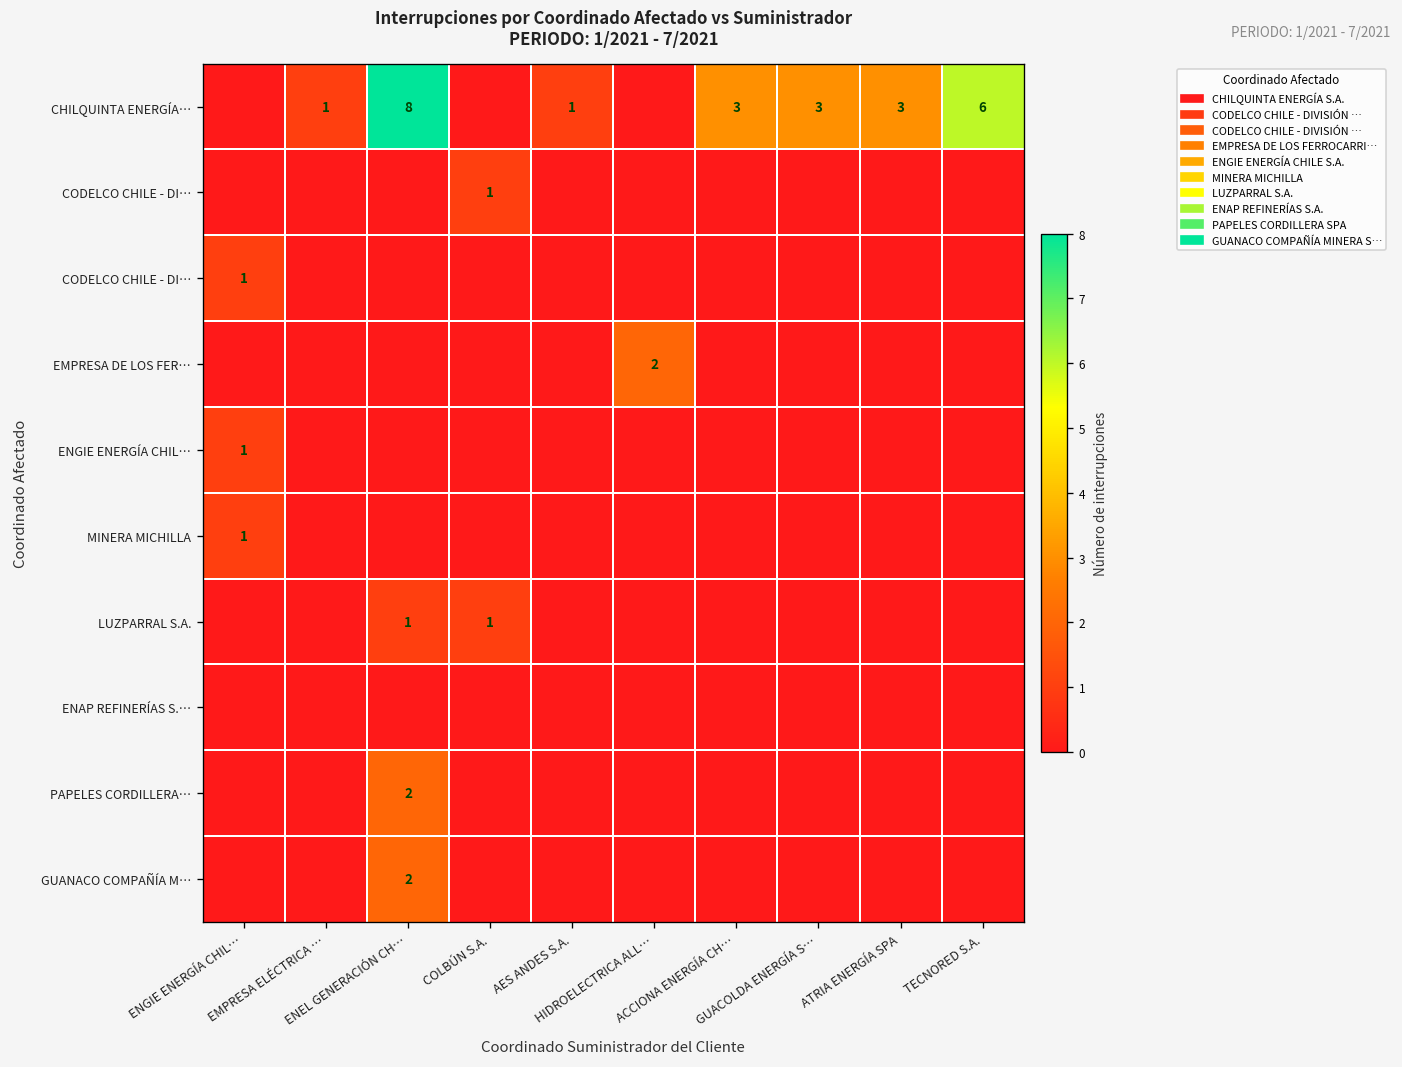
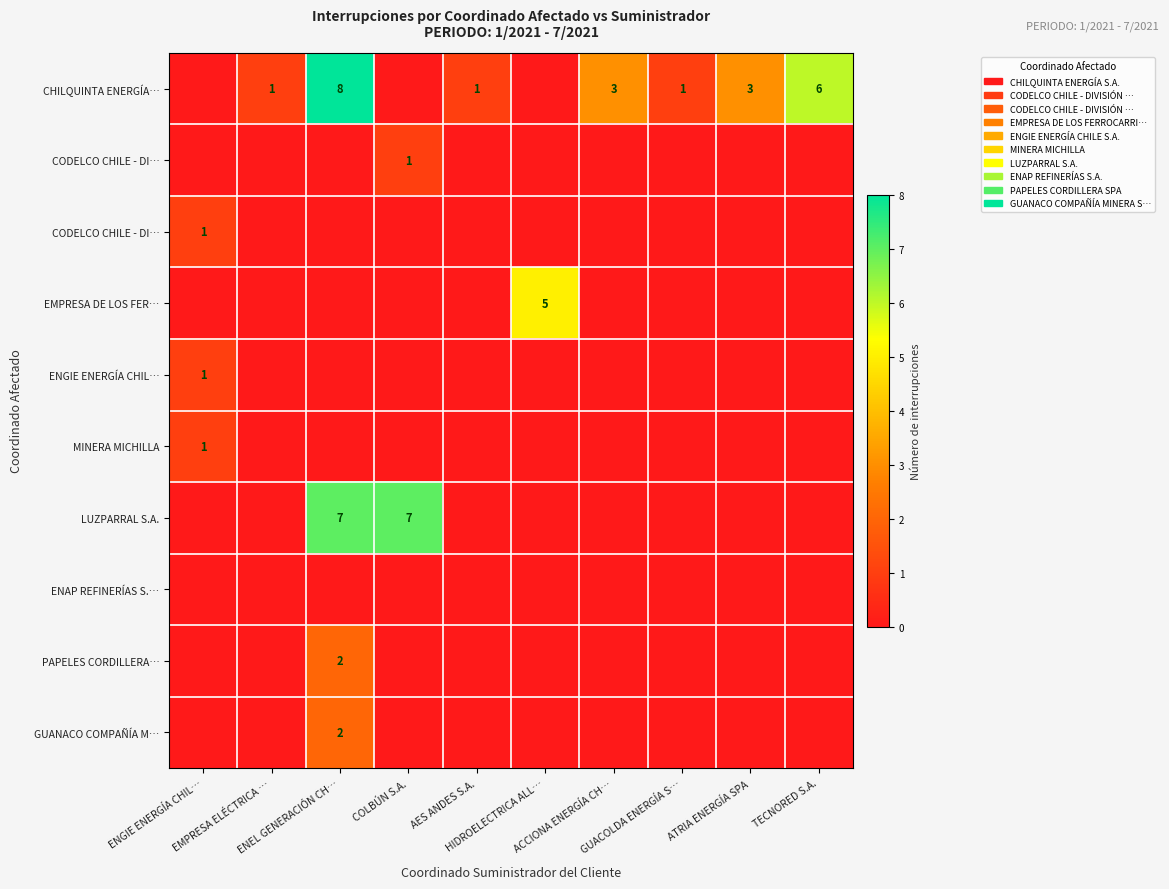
  {
    "CHILQUINTA ENERGÍA…": {
      "EMPRESA ELÉCTRICA …": 1,
      "ENEL GENERACIÓN CH…": 8,
      "AES ANDES S.A.": 1,
      "ACCIONA ENERGÍA CH…": 3,
-     "GUACOLDA ENERGÍA S…": 3,
+     "GUACOLDA ENERGÍA S…": 1,
      "ATRIA ENERGÍA SPA": 3,
      "TECNORED S.A.": 6
    },
    "EMPRESA DE LOS FER…": {
-     "HIDROELECTRICA ALL…": 2
+     "HIDROELECTRICA ALL…": 5
    },
    "ENGIE ENERGÍA CHIL…": {
      "ENGIE ENERGÍA CHIL…": 1
    },
    "MINERA MICHILLA": {
      "ENGIE ENERGÍA CHIL…": 1
    },
    "LUZPARRAL S.A.": {
-     "ENEL GENERACIÓN CH…": 1,
-     "COLBÚN S.A.": 1
+     "ENEL GENERACIÓN CH…": 7,
+     "COLBÚN S.A.": 7
    },
    "PAPELES CORDILLERA…": {
      "ENEL GENERACIÓN CH…": 2
    },
    "GUANACO COMPAÑÍA M…": {
      "ENEL GENERACIÓN CH…": 2
    }
  }
